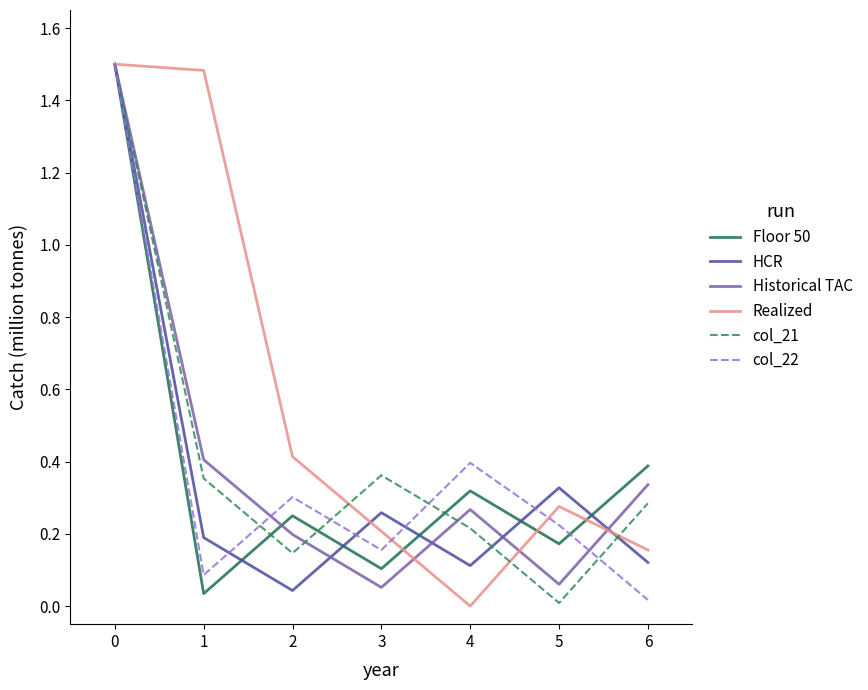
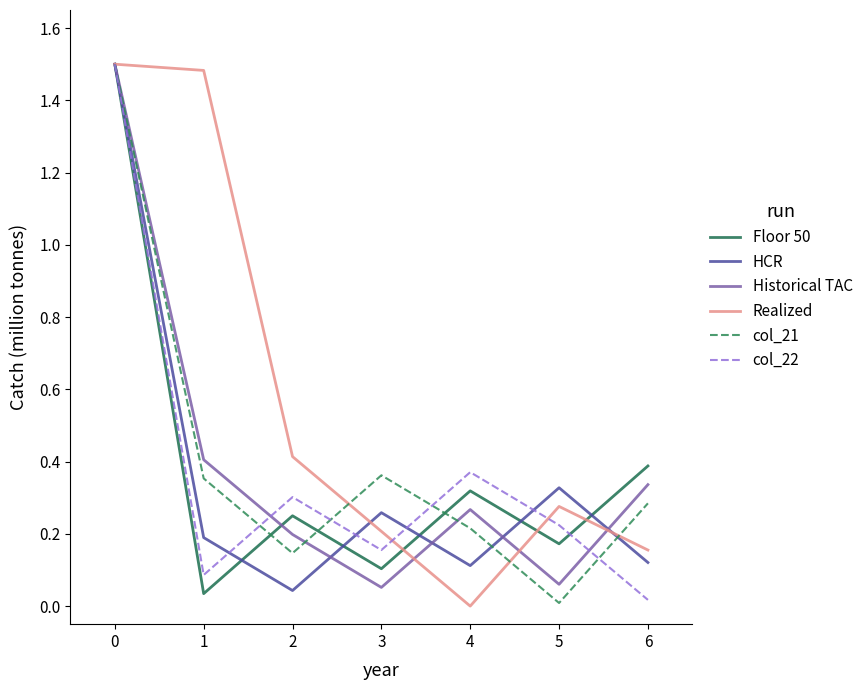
  {
    "Realized": {
      "1": 1.48,
      "2": 0.41,
      "3": 0.21,
      "4": 0.00,
      "5": 0.28,
      "6": 0.16
    },
    "col_22": {
      "1": 0.09,
      "2": 0.30,
      "3": 0.16,
-     "4": 0.40,
+     "4": 0.37,
      "5": 0.22,
      "6": 0.02
    }
  }
